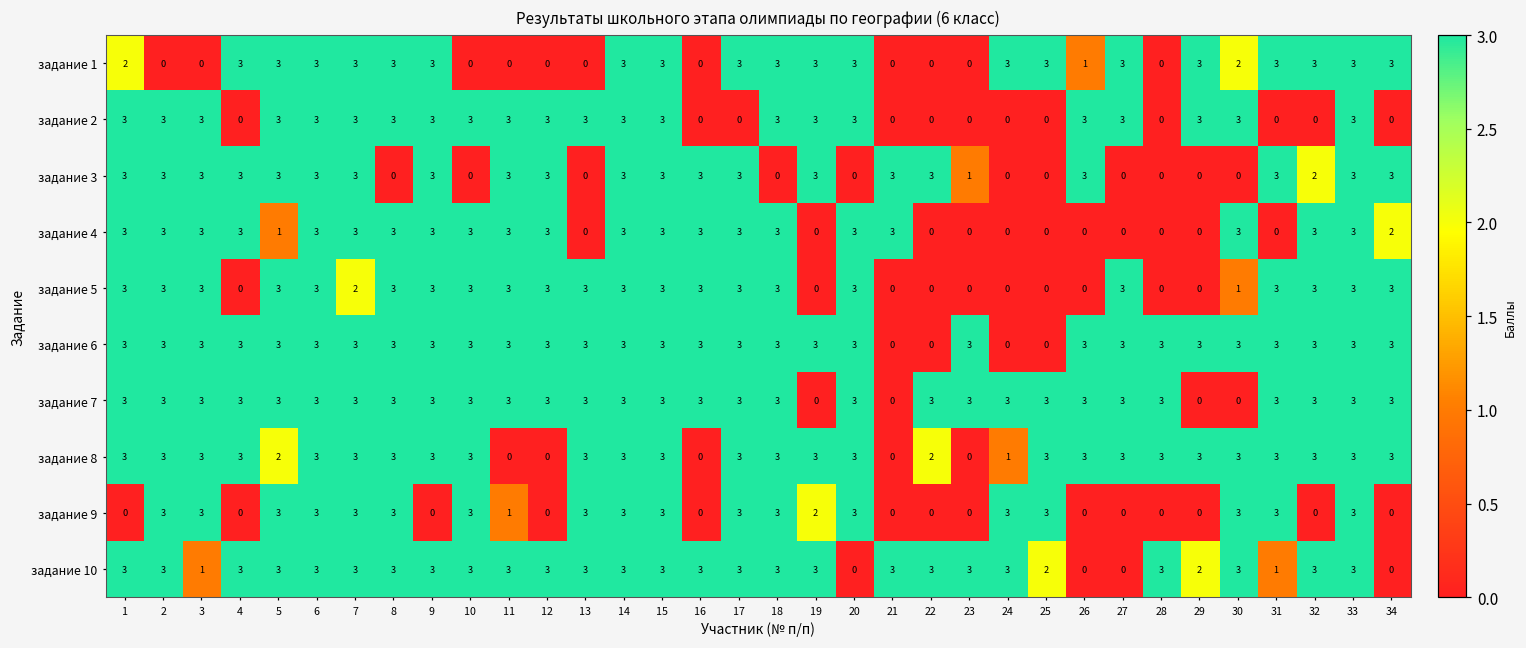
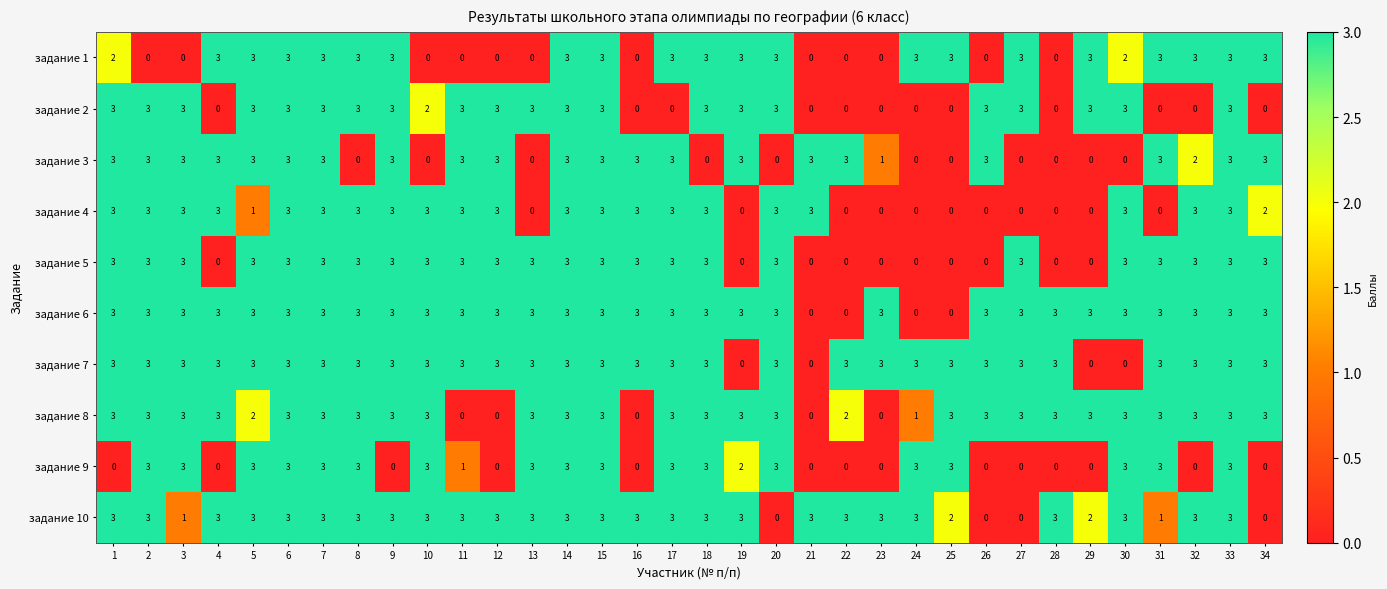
  {
    "задание 1": {
      "1": 2,
      "2": 0,
      "3": 0,
      "4": 3,
      "5": 3,
      "6": 3,
      "7": 3,
      "8": 3,
      "9": 3,
      "10": 0,
      "11": 0,
      "12": 0,
      "13": 0,
      "14": 3,
      "15": 3,
      "16": 0,
      "17": 3,
      "18": 3,
      "19": 3,
      "20": 3,
      "21": 0,
      "22": 0,
      "23": 0,
      "24": 3,
      "25": 3,
-     "26": 1,
+     "26": 0,
      "27": 3,
      "28": 0,
      "29": 3,
      "30": 2,
      "31": 3,
      "32": 3,
      "33": 3,
      "34": 3
    },
    "задание 2": {
      "1": 3,
      "2": 3,
      "3": 3,
      "4": 0,
      "5": 3,
      "6": 3,
      "7": 3,
      "8": 3,
      "9": 3,
-     "10": 3,
+     "10": 2,
      "11": 3,
      "12": 3,
      "13": 3,
      "14": 3,
      "15": 3,
      "16": 0,
      "17": 0,
      "18": 3,
      "19": 3,
      "20": 3,
      "21": 0,
      "22": 0,
      "23": 0,
      "24": 0,
      "25": 0,
      "26": 3,
      "27": 3,
      "28": 0,
      "29": 3,
      "30": 3,
      "31": 0,
      "32": 0,
      "33": 3,
      "34": 0
    },
    "задание 5": {
      "1": 3,
      "2": 3,
      "3": 3,
      "4": 0,
      "5": 3,
      "6": 3,
-     "7": 2,
+     "7": 3,
      "8": 3,
      "9": 3,
      "10": 3,
      "11": 3,
      "12": 3,
      "13": 3,
      "14": 3,
      "15": 3,
      "16": 3,
      "17": 3,
      "18": 3,
      "19": 0,
      "20": 3,
      "21": 0,
      "22": 0,
      "23": 0,
      "24": 0,
      "25": 0,
      "26": 0,
      "27": 3,
      "28": 0,
      "29": 0,
-     "30": 1,
+     "30": 3,
      "31": 3,
      "32": 3,
      "33": 3,
      "34": 3
    }
  }
